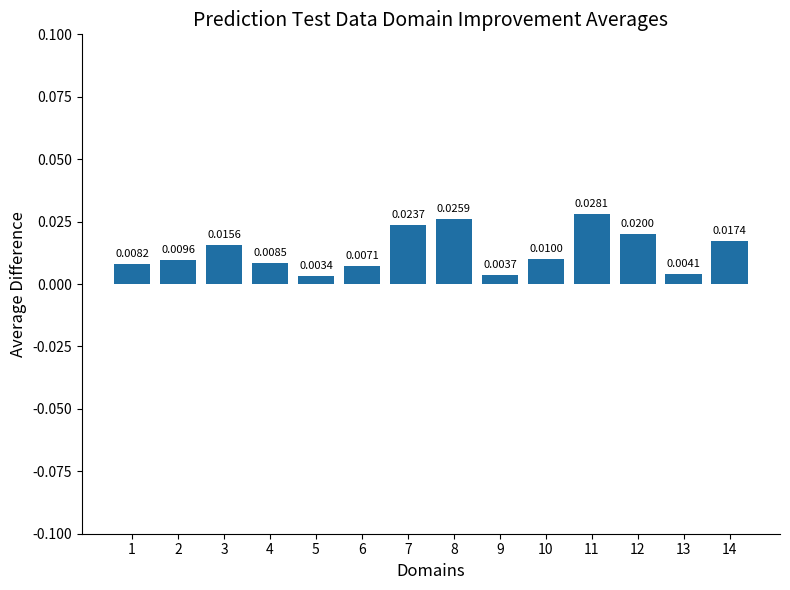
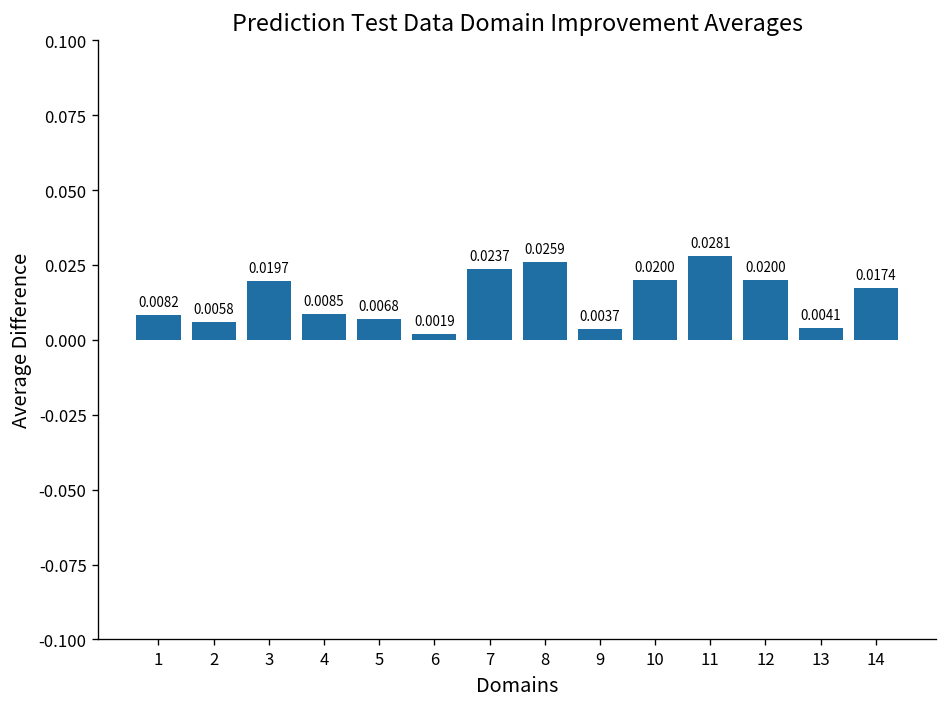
  {
    "1": 0.0082,
-   "2": 0.0096,
-   "3": 0.0156,
+   "2": 0.0058,
+   "3": 0.0197,
    "4": 0.0085,
-   "5": 0.0034,
-   "6": 0.0071,
+   "5": 0.0068,
+   "6": 0.0019,
    "7": 0.0237,
    "8": 0.0259,
    "9": 0.0037,
-   "10": 0.0100,
+   "10": 0.0200,
    "11": 0.0281,
    "12": 0.0200,
    "13": 0.0041,
    "14": 0.0174
  }
